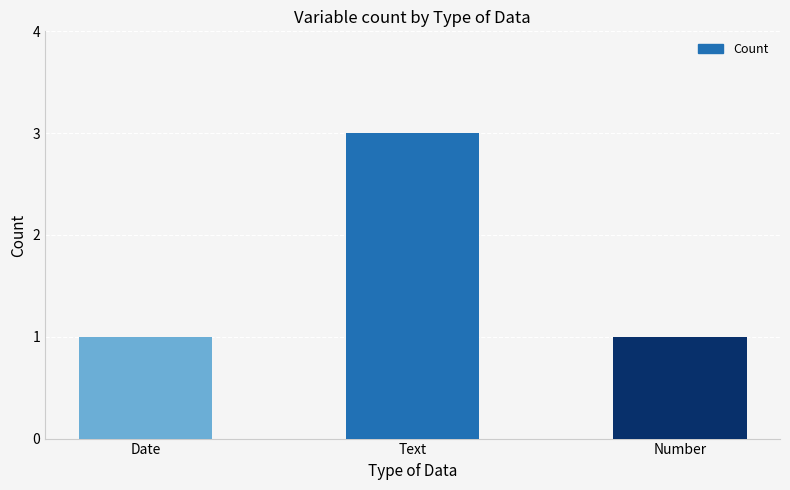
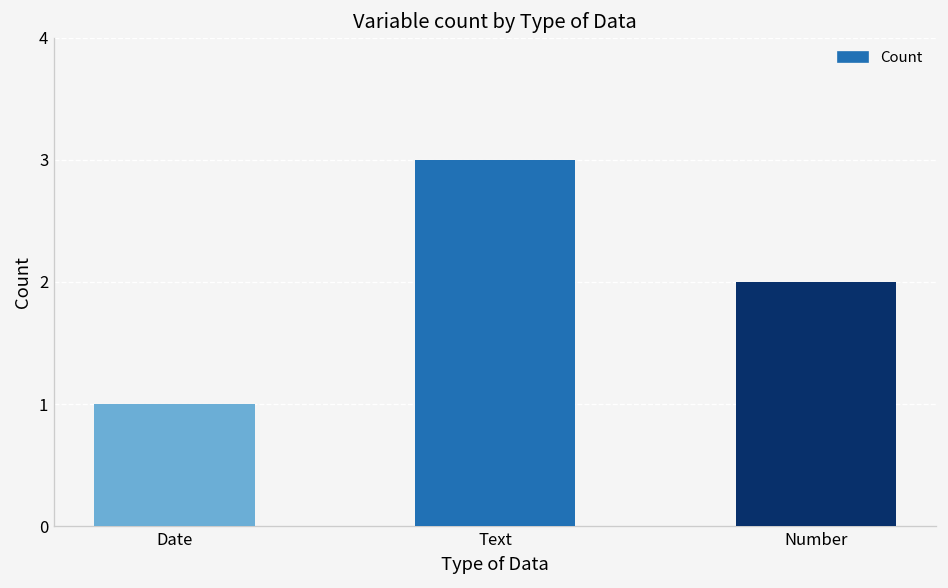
  {
    "Date": 1,
    "Text": 3,
-   "Number": 1
+   "Number": 2
  }
